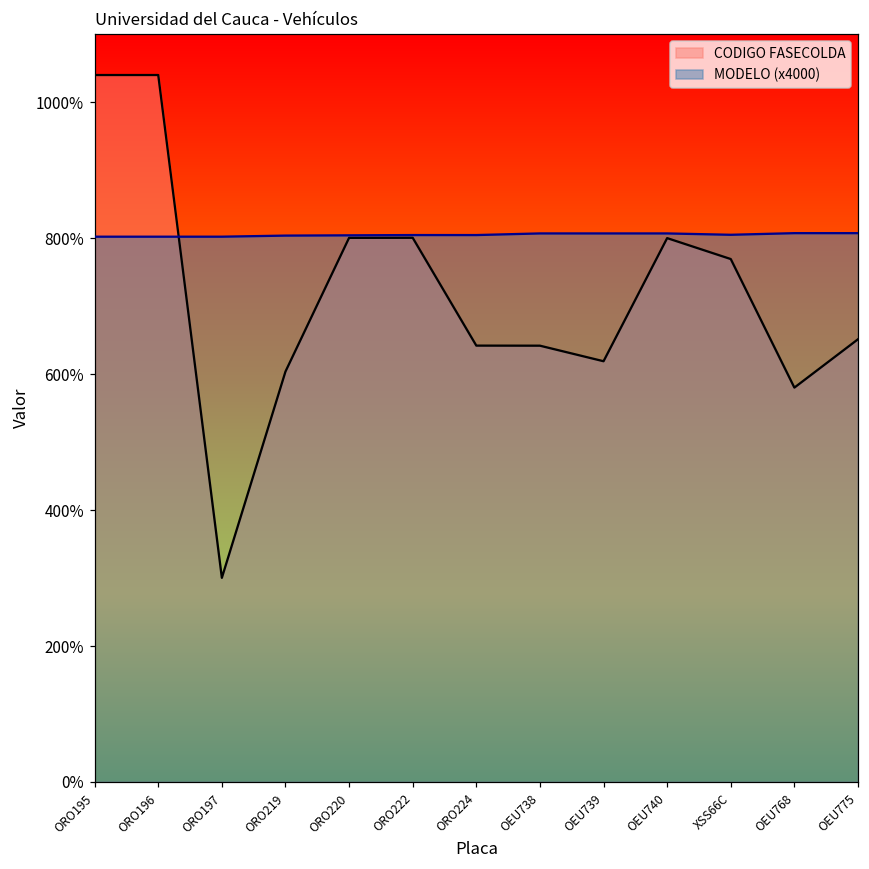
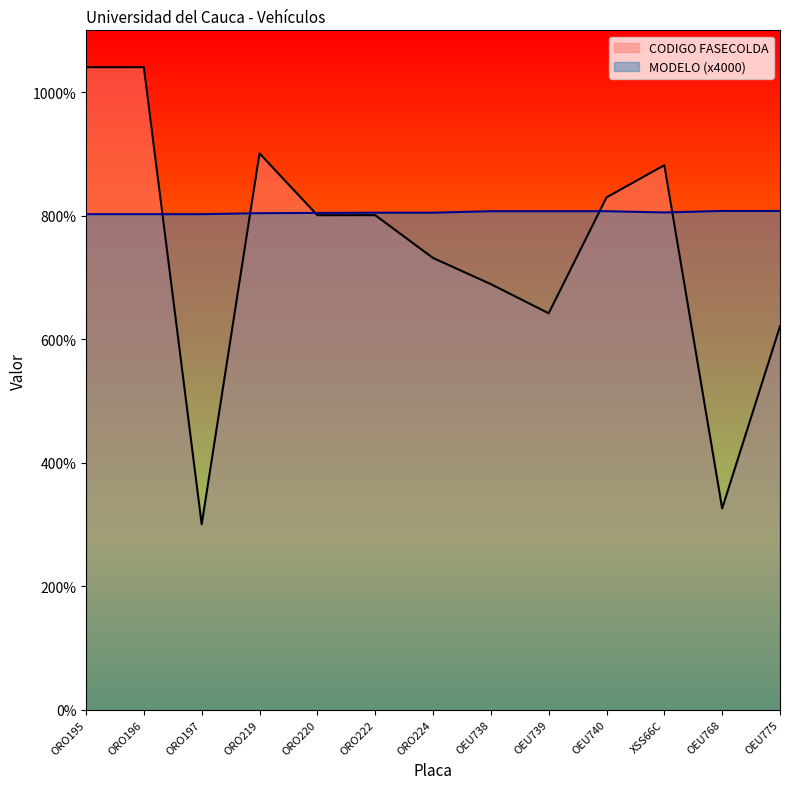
  {
    "CODIGO FASECOLDA": {
      "ORO195": "1040%",
      "ORO196": "1040%",
      "ORO197": "300%",
-     "ORO219": "600%",
-     "ORO224": "640%",
-     "OEU738": "640%",
-     "OEU739": "620%",
-     "OEU740": "800%",
-     "XSS66C": "770%",
-     "OEU768": "580%",
-     "OEU775": "650%"
+     "ORO219": "900%",
+     "ORO224": "730%",
+     "OEU738": "690%",
+     "OEU739": "640%",
+     "OEU740": "830%",
+     "XSS66C": "880%",
+     "OEU768": "330%",
+     "OEU775": "620%"
    },
    "MODELO (x4000)": {
      "ORO195": "800%",
      "ORO196": "800%",
      "ORO197": "800%",
      "ORO219": "800%",
      "ORO224": "800%",
      "OEU738": "810%",
      "OEU739": "810%",
      "OEU740": "810%",
      "XSS66C": "810%",
      "OEU768": "810%",
      "OEU775": "810%"
    }
  }
